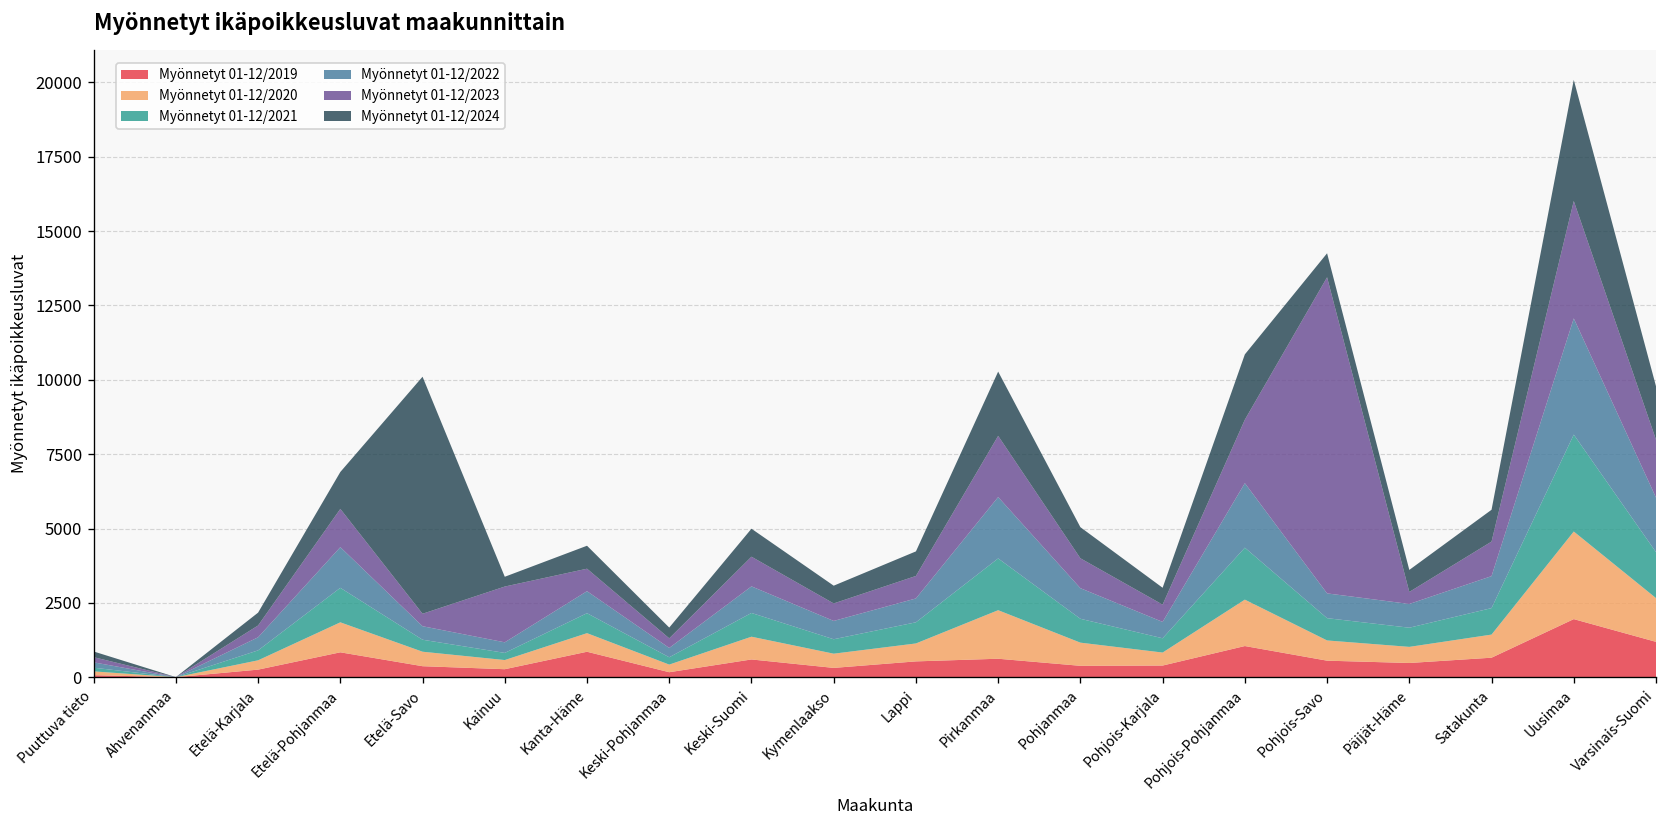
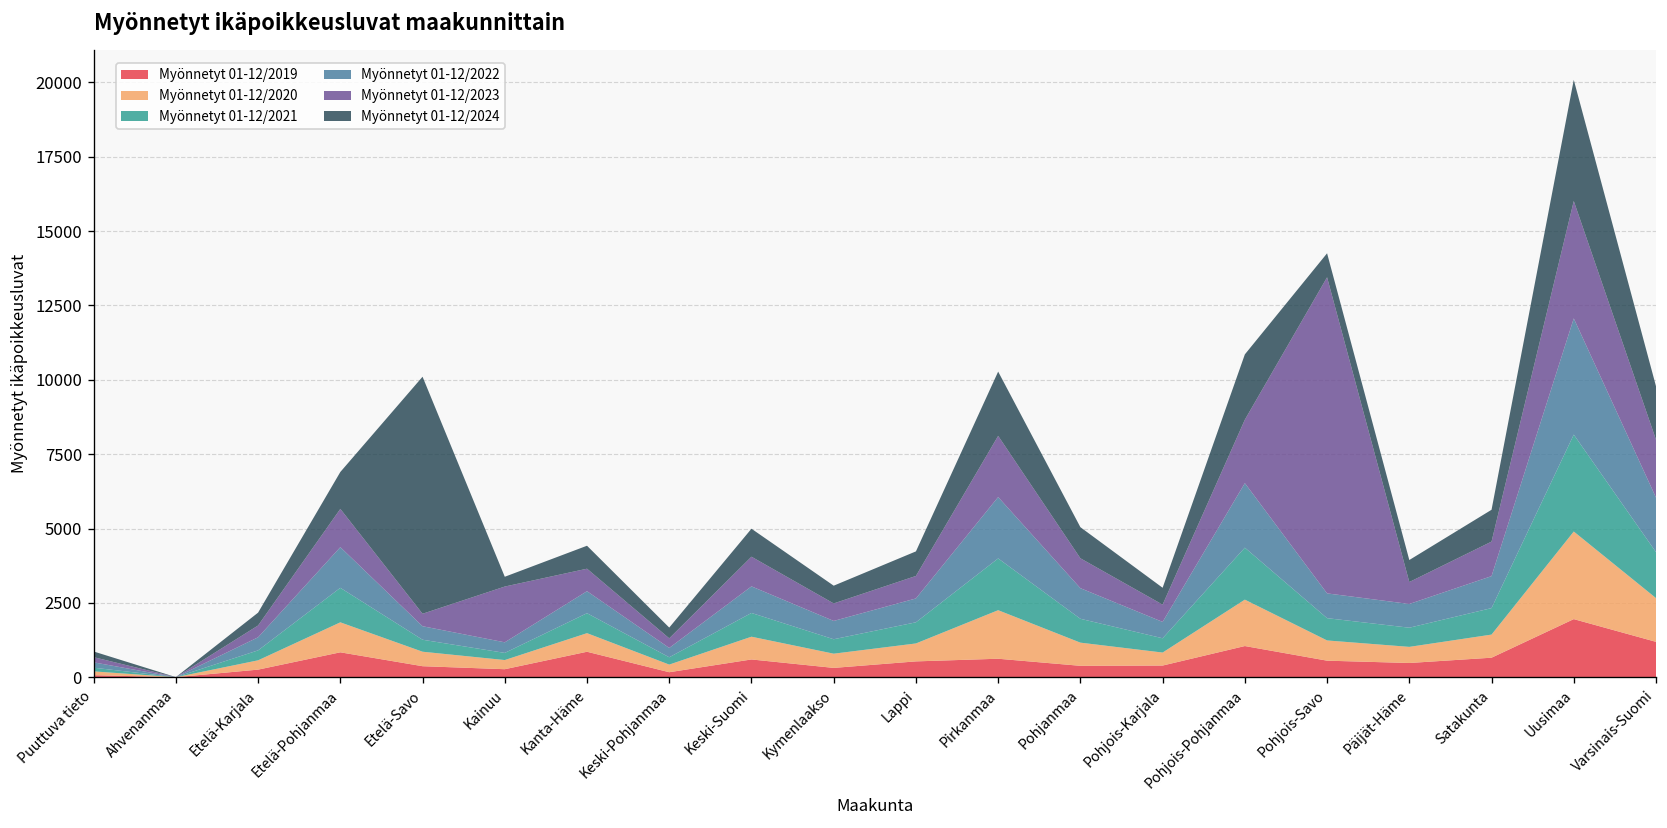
  {
    "Myönnetyt 01-12/2019": {
      "Etelä-Karjala": 300,
      "Etelä-Pohjanmaa": 800,
      "Etelä-Savo": 400,
      "Kainuu": 300,
      "Kanta-Häme": 900,
      "Keski-Pohjanmaa": 200,
      "Keski-Suomi": 600,
      "Kymenlaakso": 300,
      "Lappi": 500,
      "Pirkanmaa": 600,
      "Pohjanmaa": 400,
      "Pohjois-Karjala": 400,
      "Pohjois-Pohjanmaa": 1000,
      "Pohjois-Savo": 600,
      "Päijät-Häme": 500,
      "Satakunta": 700,
      "Uusimaa": 2000,
      "Varsinais-Suomi": 1200
    },
    "Myönnetyt 01-12/2020": {
      "Puuttuva tieto": 100,
      "Etelä-Karjala": 300,
      "Etelä-Pohjanmaa": 1000,
      "Etelä-Savo": 500,
      "Kainuu": 300,
      "Kanta-Häme": 600,
      "Keski-Pohjanmaa": 300,
      "Keski-Suomi": 800,
      "Kymenlaakso": 500,
      "Lappi": 600,
      "Pirkanmaa": 1600,
      "Pohjanmaa": 800,
      "Pohjois-Karjala": 400,
      "Pohjois-Pohjanmaa": 1600,
      "Pohjois-Savo": 700,
      "Päijät-Häme": 500,
      "Satakunta": 800,
      "Uusimaa": 2900,
      "Varsinais-Suomi": 1500
    },
    "Myönnetyt 01-12/2023": {
      "Puuttuva tieto": 200,
      "Etelä-Karjala": 400,
      "Etelä-Pohjanmaa": 1300,
      "Etelä-Savo": 400,
      "Kainuu": 1900,
      "Kanta-Häme": 800,
      "Keski-Pohjanmaa": 300,
      "Keski-Suomi": 1000,
      "Kymenlaakso": 600,
      "Lappi": 800,
      "Pirkanmaa": 2100,
      "Pohjanmaa": 1000,
      "Pohjois-Karjala": 600,
      "Pohjois-Pohjanmaa": 2100,
      "Pohjois-Savo": 10600,
-     "Päijät-Häme": 400,
+     "Päijät-Häme": 700,
      "Satakunta": 1200,
      "Uusimaa": 3900,
      "Varsinais-Suomi": 1900
    },
    "Myönnetyt 01-12/2024": {
      "Puuttuva tieto": 200,
      "Etelä-Karjala": 400,
      "Etelä-Pohjanmaa": 1200,
      "Etelä-Savo": 8000,
      "Kainuu": 300,
      "Kanta-Häme": 800,
      "Keski-Pohjanmaa": 400,
      "Keski-Suomi": 900,
      "Kymenlaakso": 600,
      "Lappi": 800,
      "Pirkanmaa": 2200,
      "Pohjanmaa": 1000,
      "Pohjois-Karjala": 600,
      "Pohjois-Pohjanmaa": 2200,
      "Pohjois-Savo": 800,
      "Päijät-Häme": 700,
      "Satakunta": 1100,
      "Uusimaa": 4100,
      "Varsinais-Suomi": 1800
    }
  }
